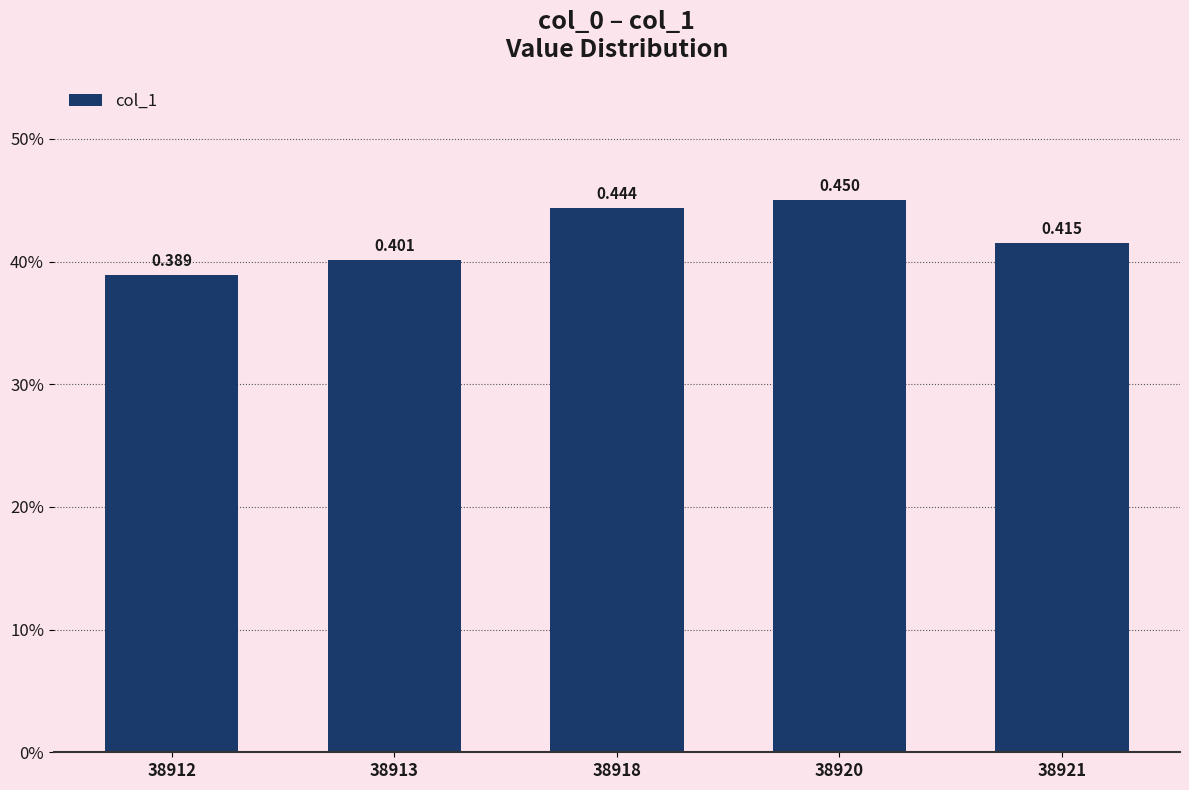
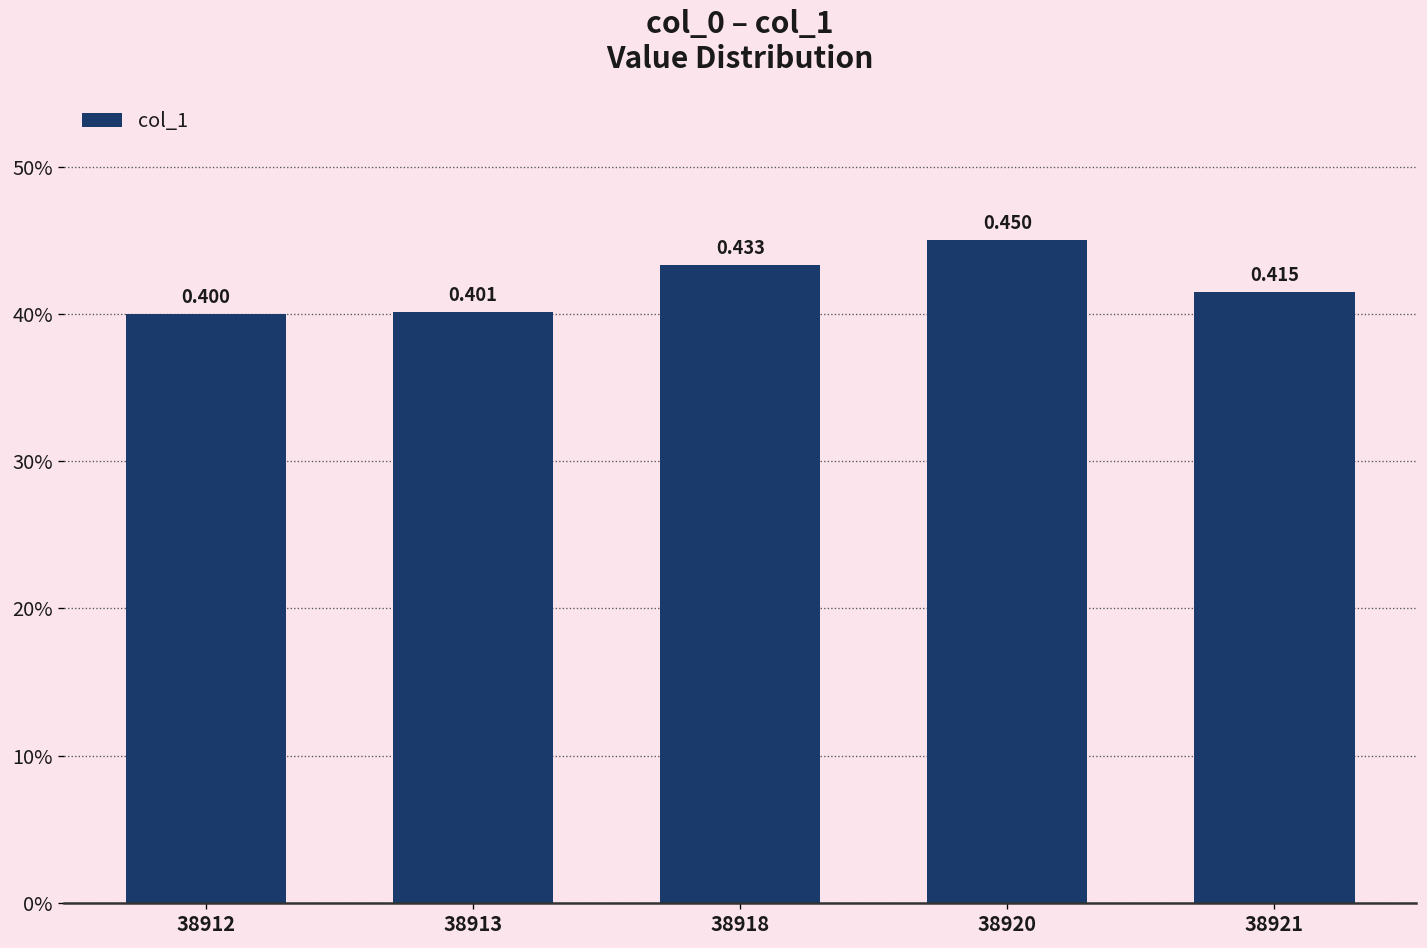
  {
-   "38912": 0.389,
+   "38912": 0.400,
    "38913": 0.401,
-   "38918": 0.444,
+   "38918": 0.433,
    "38920": 0.450,
    "38921": 0.415
  }
